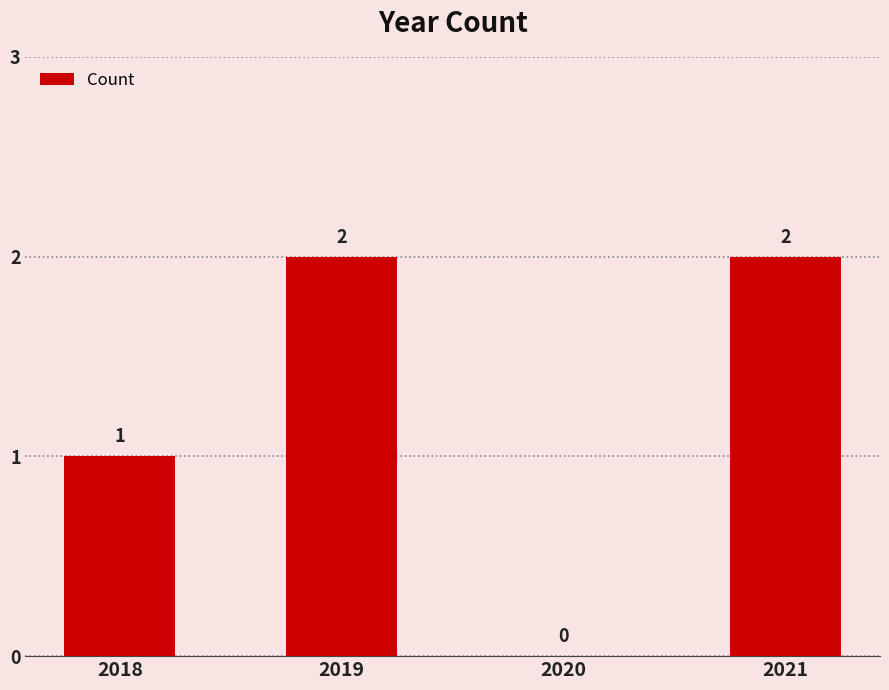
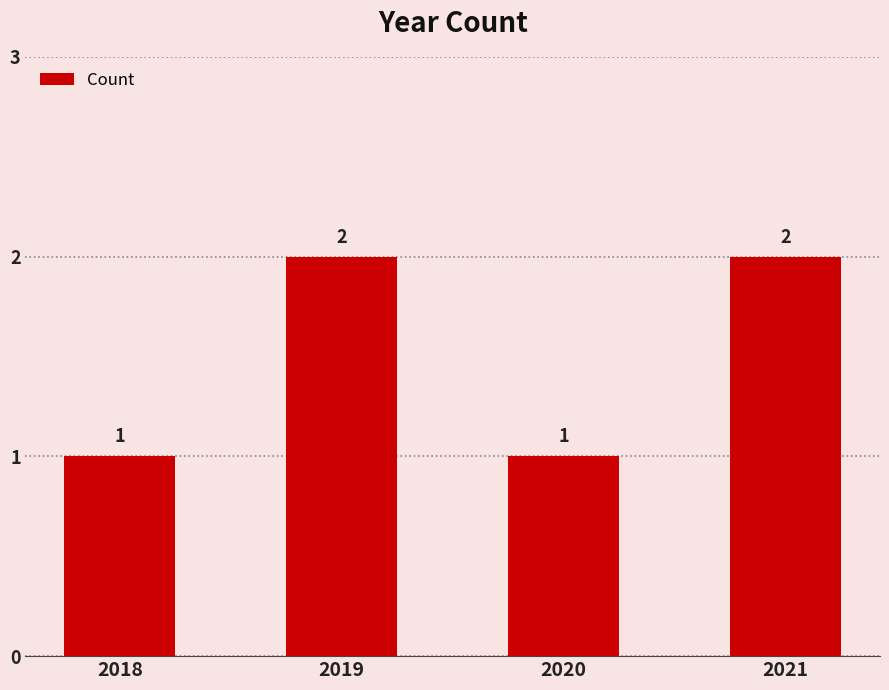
  {
    "2018": 1,
    "2019": 2,
-   "2020": 0,
+   "2020": 1,
    "2021": 2
  }
